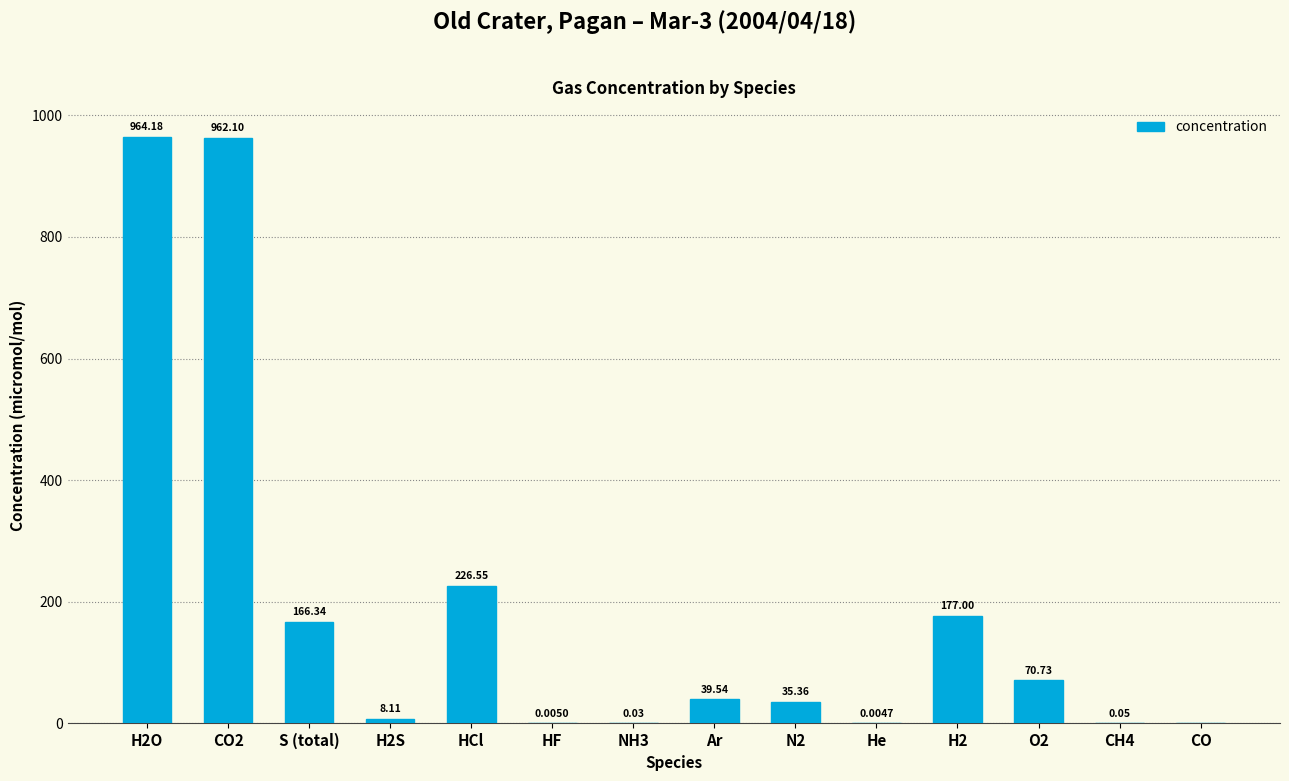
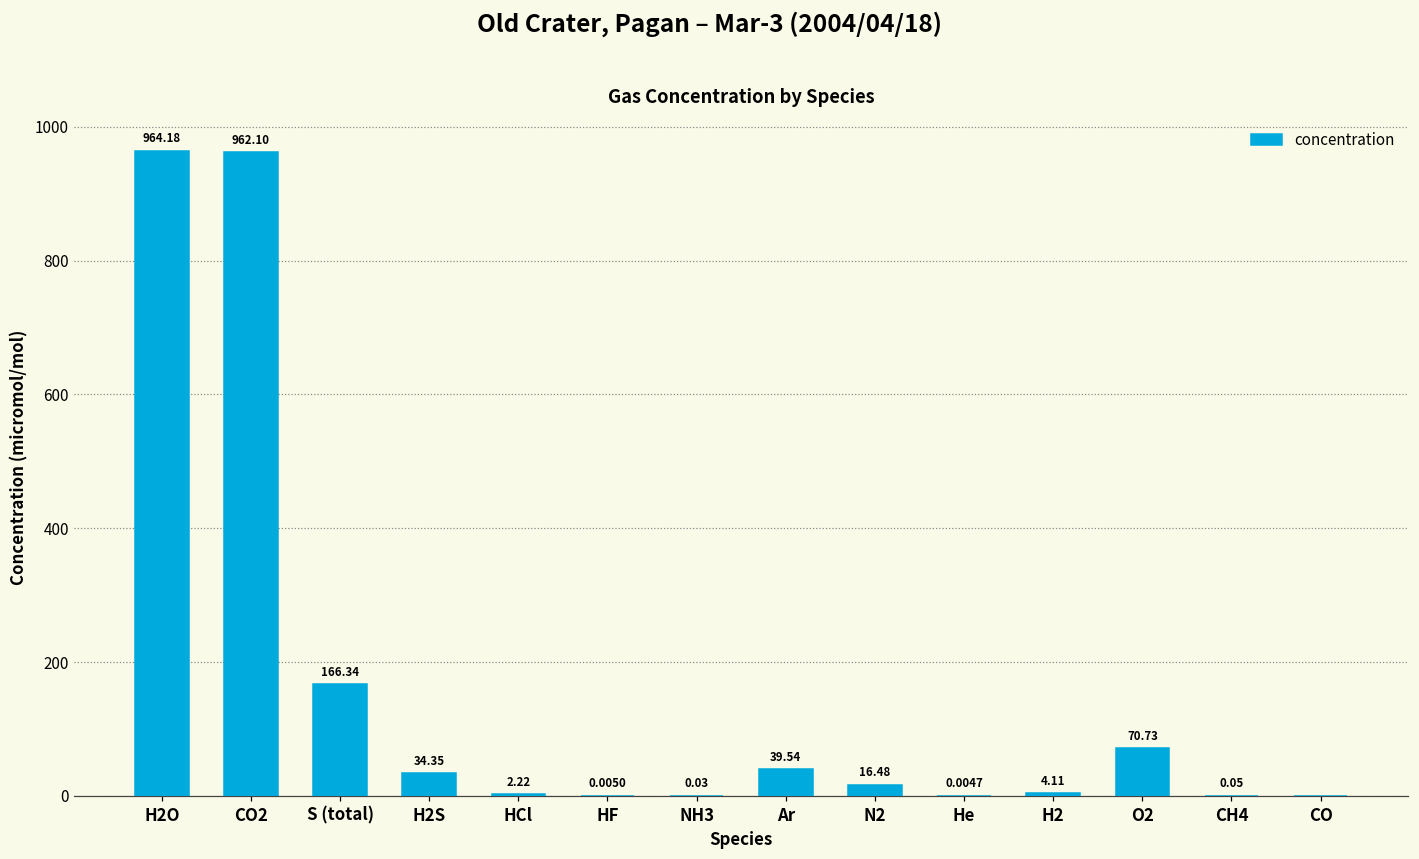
  {
    "H2O": 964.18,
    "CO2": 962.10,
    "S (total)": 166.34,
-   "H2S": 8.11,
-   "HCl": 226.55,
+   "H2S": 34.35,
+   "HCl": 2.22,
    "HF": 0.0050,
    "NH3": 0.03,
    "Ar": 39.54,
-   "N2": 35.36,
+   "N2": 16.48,
    "He": 0.0047,
-   "H2": 177.00,
+   "H2": 4.11,
    "O2": 70.73,
    "CH4": 0.05
  }
